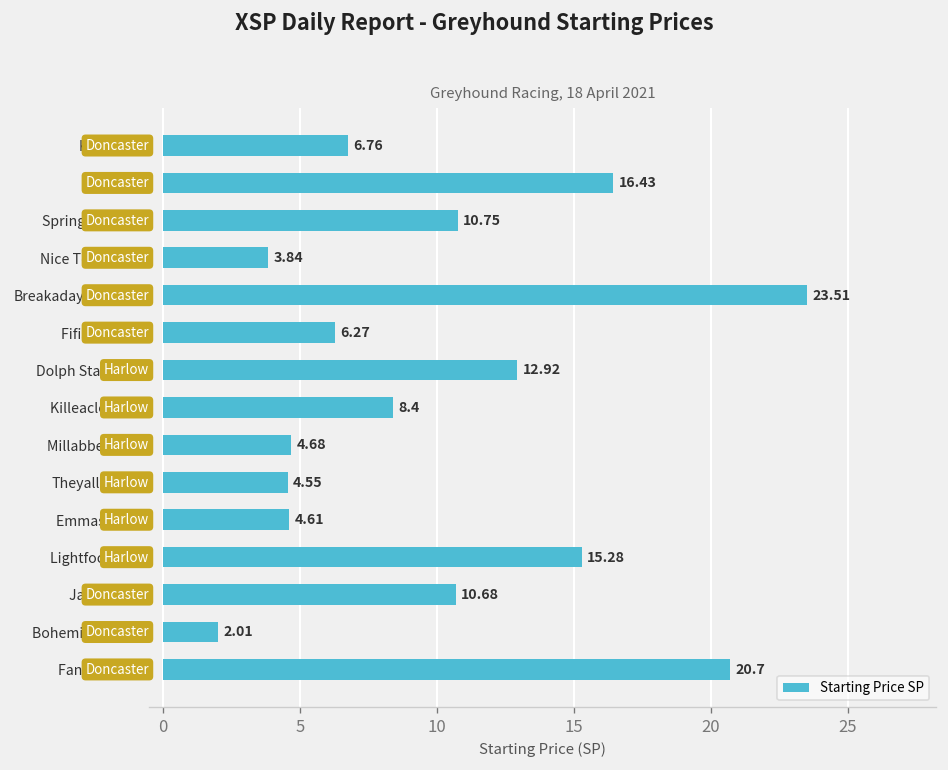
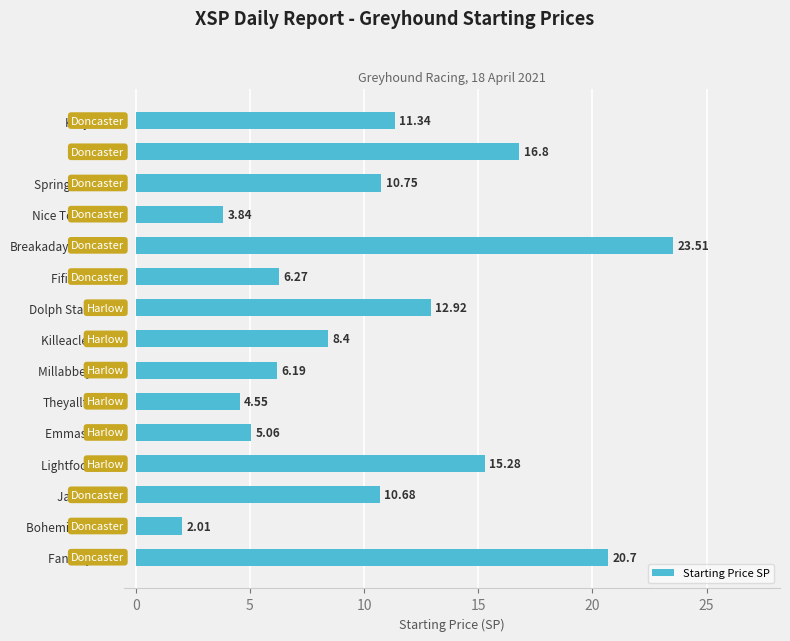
  {
-   "Kidya Not": 6.76,
-   "Blue Lark": 16.43,
+   "Kidya Not": 11.34,
+   "Blue Lark": 16.8,
    "Springside Lalu": 10.75,
    "Nice To Meet Ya": 3.84,
    "Breakadaydiamond": 23.51,
    "Fifis Domain": 6.27,
    "Dolph Starbeam": 12.92,
    "Killeacle Dean": 8.4,
-   "Millabbey Lara": 4.68,
+   "Millabbey Lara": 6.19,
    "Theyallfellout": 4.55,
-   "Emmas Blaze": 4.61,
+   "Emmas Blaze": 5.06,
    "Lightfoot Dale": 15.28,
    "Jazz Hands": 10.68,
    "Bohemian Bruno": 2.01,
    "Fantasy Tom": 20.7
  }
